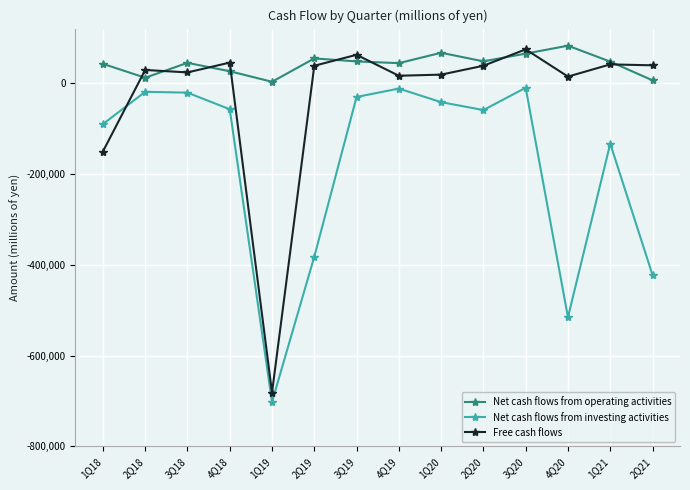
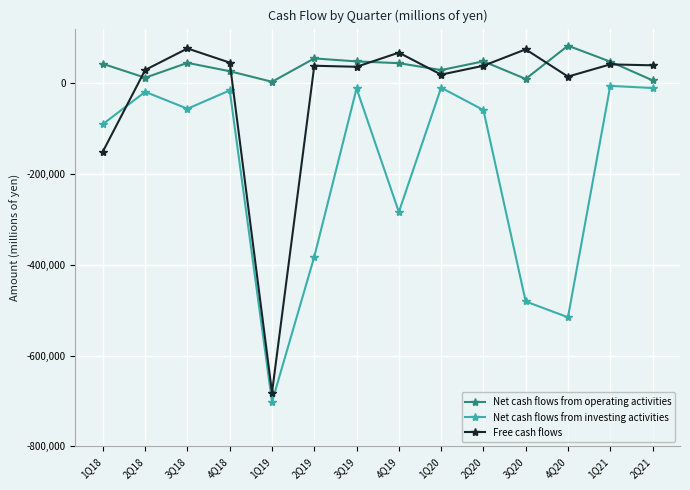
  {
    "Net cash flows from operating activities": {
      "1Q18": "40,000",
      "2Q18": "10,000",
      "3Q18": "40,000",
      "4Q18": "30,000",
      "1Q19": "0",
      "2Q19": "50,000",
      "3Q19": "50,000",
      "4Q19": "40,000",
-     "1Q20": "70,000",
+     "1Q20": "30,000",
      "2Q20": "50,000",
-     "3Q20": "60,000",
+     "3Q20": "10,000",
      "4Q20": "80,000",
      "1Q21": "50,000",
      "2Q21": "10,000"
    },
    "Net cash flows from investing activities": {
      "1Q18": "-90,000",
      "2Q18": "-20,000",
-     "3Q18": "-20,000",
-     "4Q18": "-60,000",
+     "3Q18": "-60,000",
+     "4Q18": "-20,000",
      "1Q19": "-700,000",
      "2Q19": "-380,000",
-     "3Q19": "-30,000",
-     "4Q19": "-10,000",
-     "1Q20": "-40,000",
+     "3Q19": "-10,000",
+     "4Q19": "-280,000",
+     "1Q20": "-10,000",
      "2Q20": "-60,000",
-     "3Q20": "-10,000",
+     "3Q20": "-480,000",
      "4Q20": "-520,000",
-     "1Q21": "-130,000",
-     "2Q21": "-420,000"
+     "1Q21": "-10,000",
+     "2Q21": "-10,000"
    },
    "Free cash flows": {
      "1Q18": "-150,000",
      "2Q18": "30,000",
-     "3Q18": "20,000",
+     "3Q18": "80,000",
      "4Q18": "50,000",
      "1Q19": "-680,000",
      "2Q19": "40,000",
-     "3Q19": "60,000",
-     "4Q19": "20,000",
+     "3Q19": "40,000",
+     "4Q19": "70,000",
      "1Q20": "20,000",
      "2Q20": "40,000",
      "3Q20": "70,000",
      "4Q20": "10,000",
      "1Q21": "40,000",
      "2Q21": "40,000"
    }
  }
